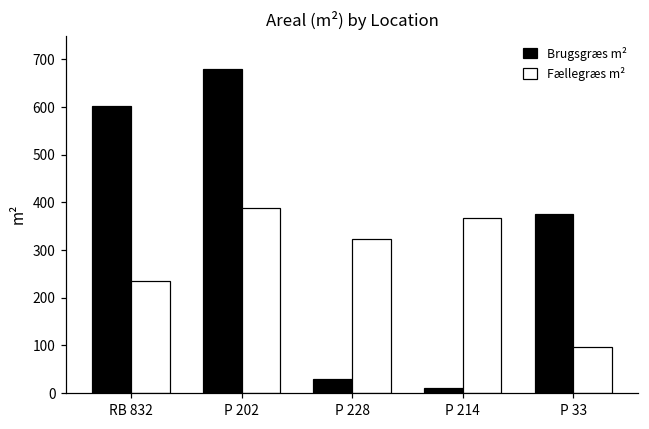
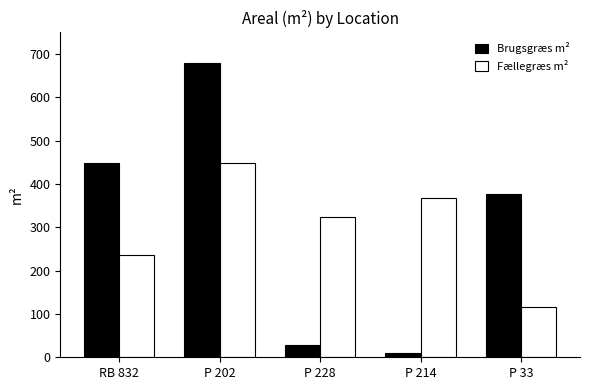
  {
    "Brugsgræs m²": {
-     "RB 832": 600,
+     "RB 832": 450,
      "P 202": 680,
      "P 228": 30,
      "P 214": 10,
      "P 33": 380
    },
    "Fællegræs m²": {
      "RB 832": 240,
-     "P 202": 390,
+     "P 202": 450,
      "P 228": 320,
      "P 214": 370,
-     "P 33": 100
+     "P 33": 120
    }
  }
